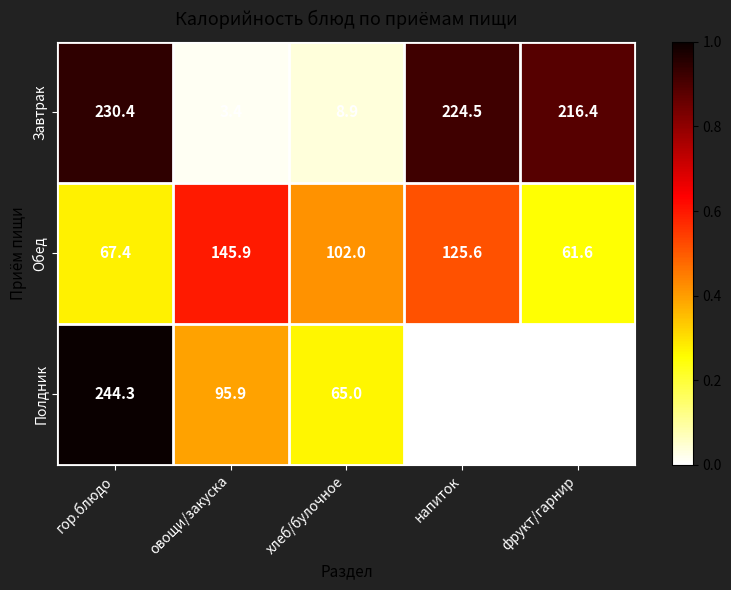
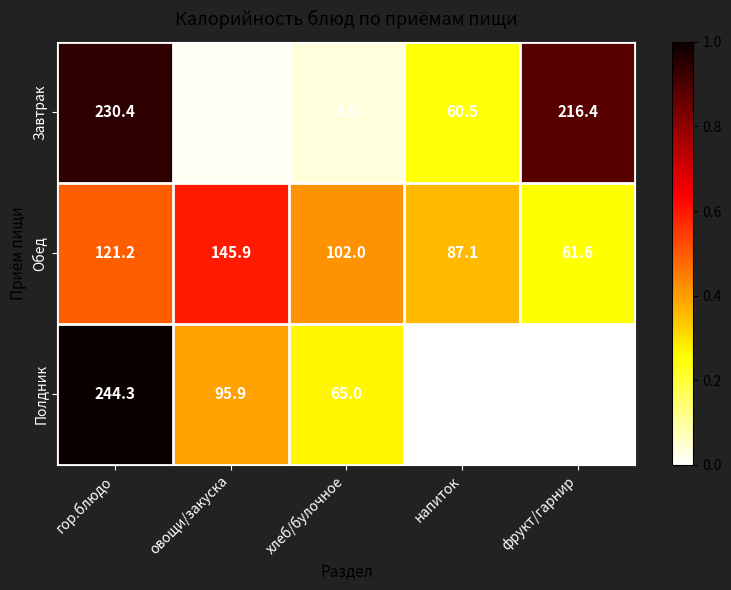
  {
    "Завтрак": {
      "гор.блюдо": 230.4,
-     "напиток": 224.5,
+     "напиток": 60.5,
      "фрукт/гарнир": 216.4
    },
    "Обед": {
-     "гор.блюдо": 67.4,
+     "гор.блюдо": 121.2,
      "овощи/закуска": 145.9,
      "хлеб/булочное": 102.0,
-     "напиток": 125.6,
+     "напиток": 87.1,
      "фрукт/гарнир": 61.6
    },
    "Полдник": {
      "гор.блюдо": 244.3,
      "овощи/закуска": 95.9,
      "хлеб/булочное": 65.0
    }
  }
